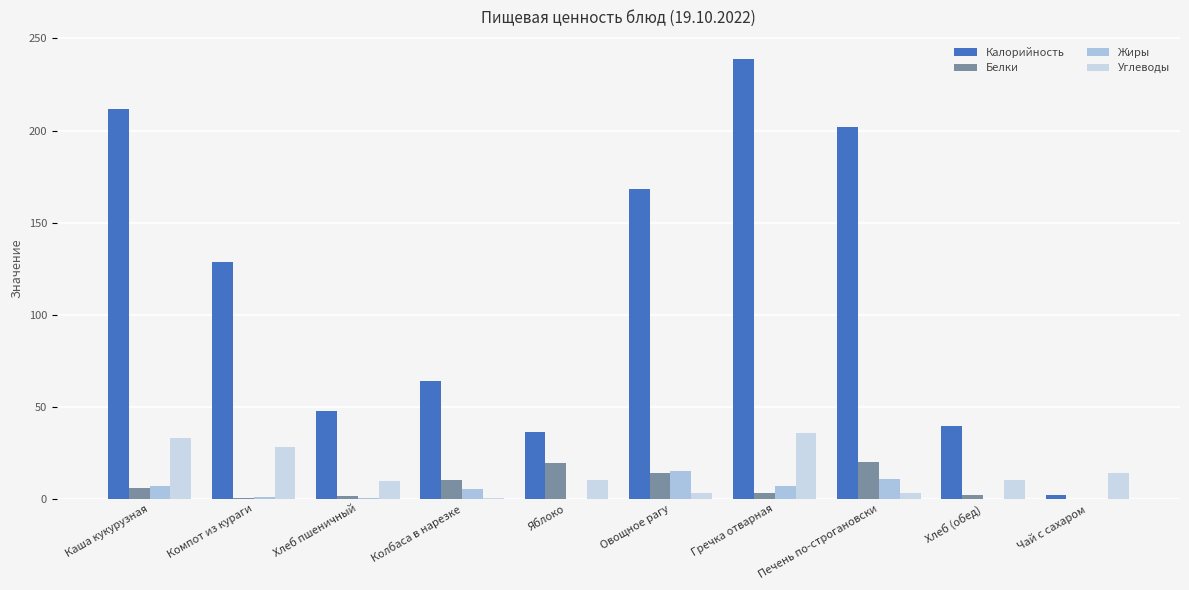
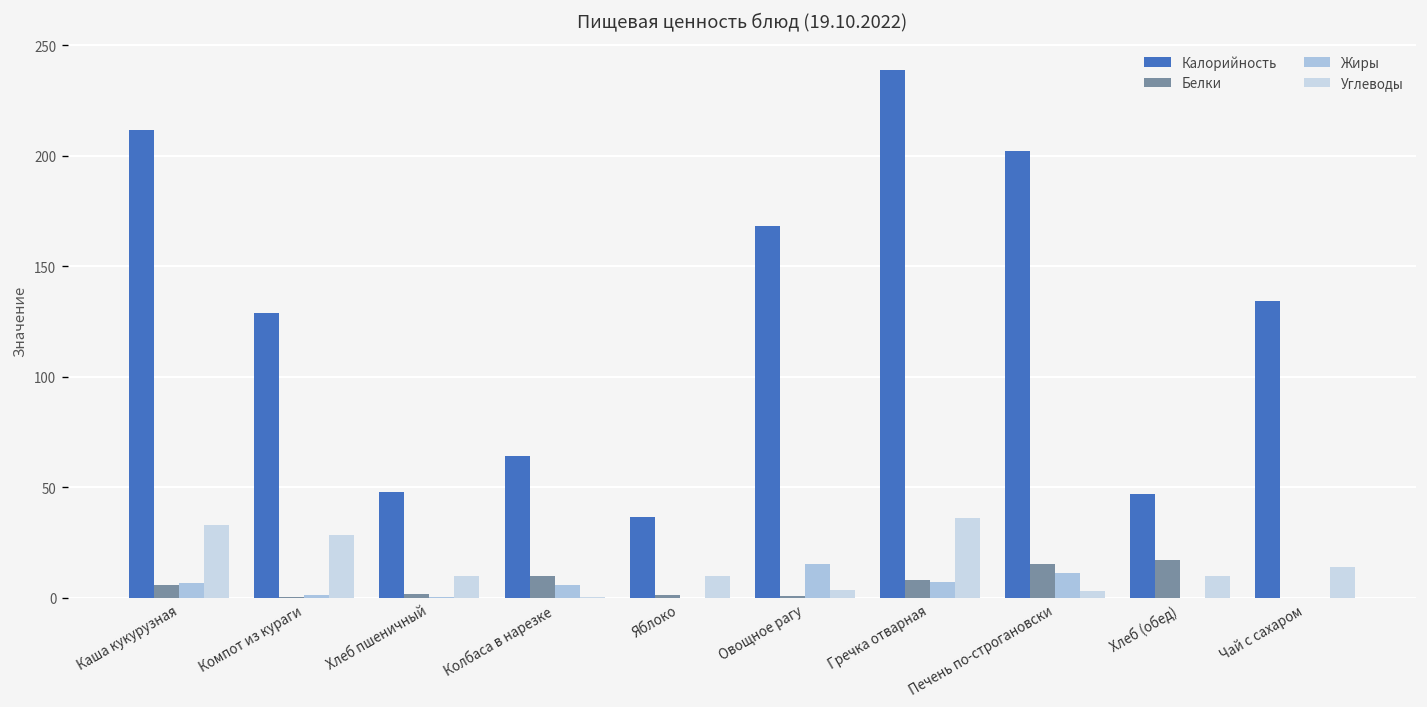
  {
    "Калорийность": {
      "Каша кукурузная": 212,
      "Компот из кураги": 129,
      "Хлеб пшеничный": 48,
      "Колбаса в нарезке": 64,
      "Яблоко": 36,
      "Овощное рагу": 168,
      "Гречка отварная": 239,
      "Печень по-строгановски": 202,
-     "Хлеб (обед)": 40,
-     "Чай с сахаром": 2
+     "Хлеб (обед)": 47,
+     "Чай с сахаром": 134
    },
    "Белки": {
      "Каша кукурузная": 6,
      "Хлеб пшеничный": 2,
      "Колбаса в нарезке": 10,
-     "Яблоко": 20,
-     "Овощное рагу": 14,
-     "Гречка отварная": 3,
-     "Печень по-строгановски": 20,
-     "Хлеб (обед)": 2,
+     "Яблоко": 1,
+     "Овощное рагу": 1,
+     "Гречка отварная": 8,
+     "Печень по-строгановски": 15,
+     "Хлеб (обед)": 17,
      "Чай с сахаром": 0
    }
  }
